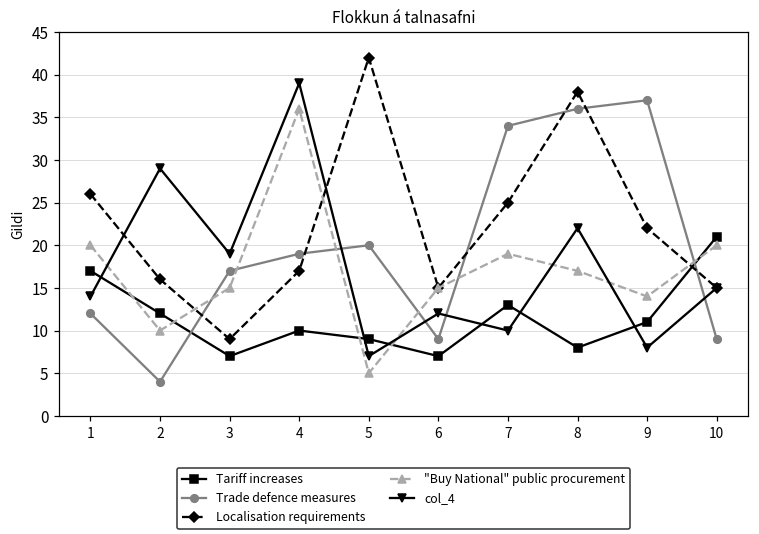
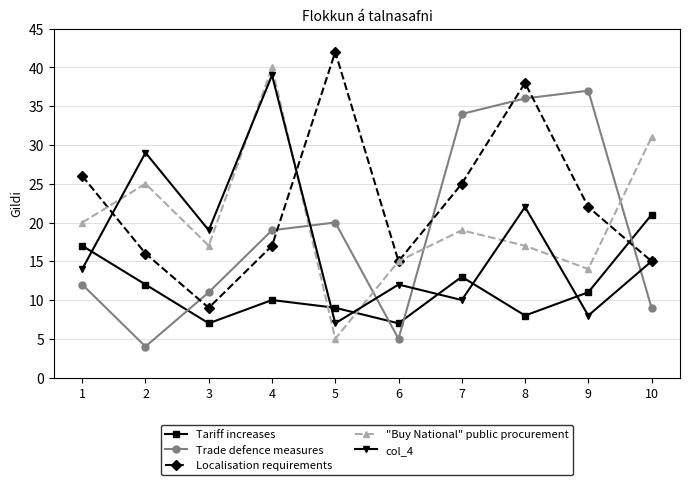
  {
    "Trade defence measures": {
      "1": 12,
      "2": 4,
-     "3": 17,
+     "3": 11,
      "4": 19,
      "5": 20,
-     "6": 9,
+     "6": 5,
      "7": 34,
      "8": 36,
      "9": 37,
      "10": 9
    },
    "\"Buy National\" public procurement": {
      "1": 20,
-     "2": 10,
-     "3": 15,
-     "4": 36,
+     "2": 25,
+     "3": 17,
+     "4": 40,
      "5": 5,
      "7": 19,
      "8": 17,
      "9": 14,
-     "10": 20
+     "10": 31
    }
  }
